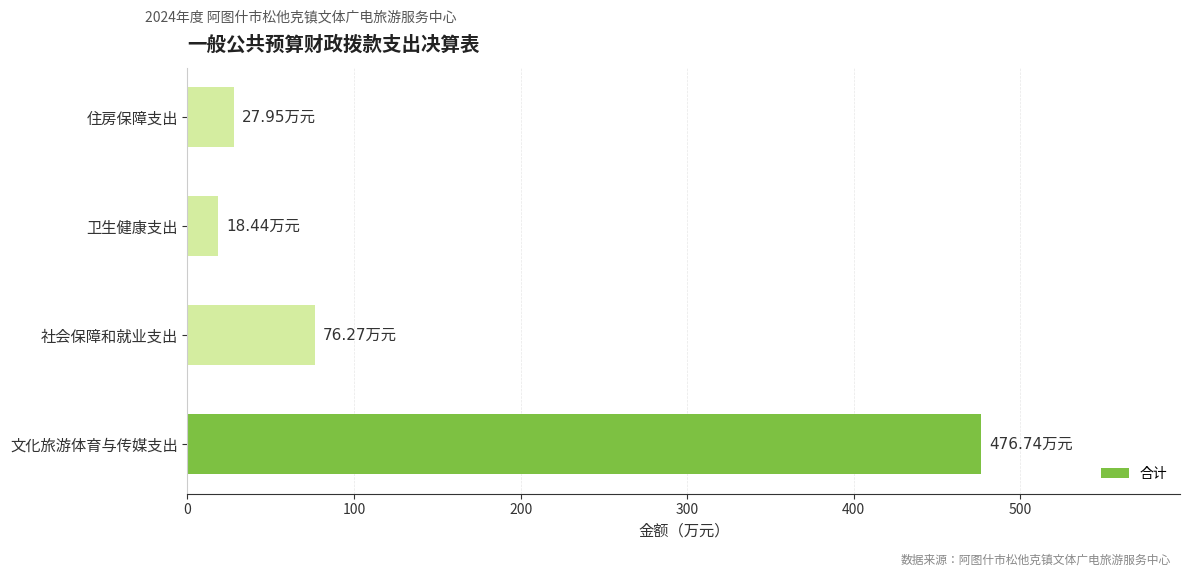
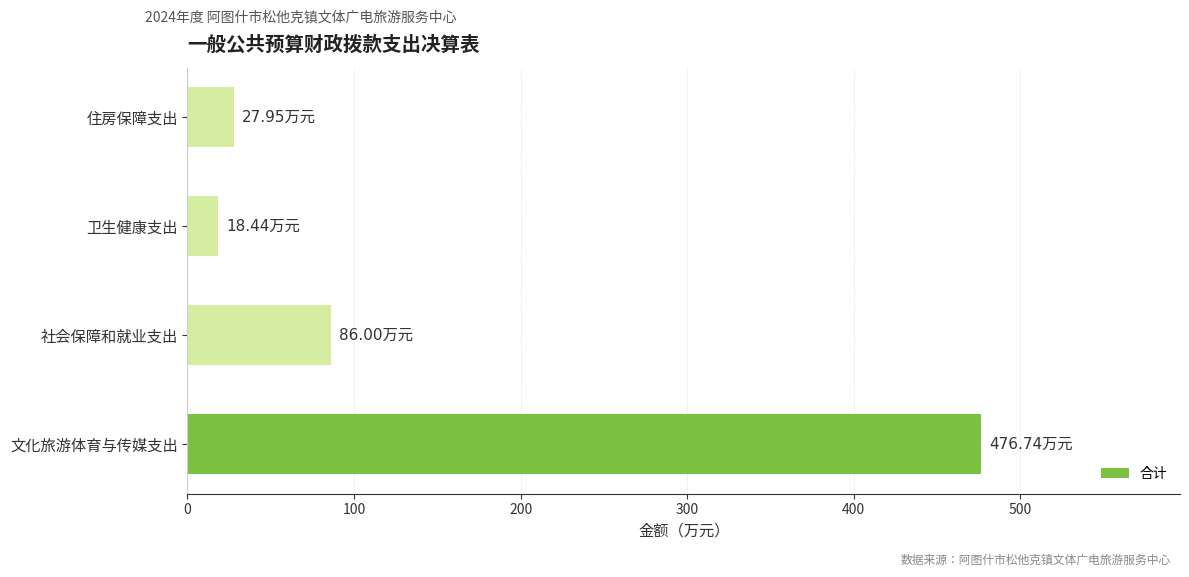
  {
    "住房保障支出": 27.95,
    "卫生健康支出": 18.44,
-   "社会保障和就业支出": 76.27,
+   "社会保障和就业支出": 86.00,
    "文化旅游体育与传媒支出": 476.74
  }
